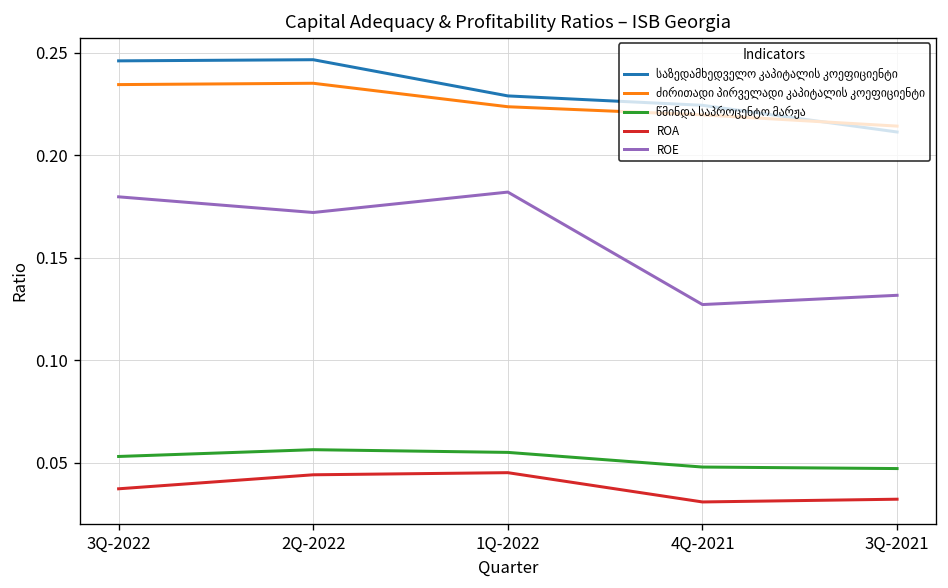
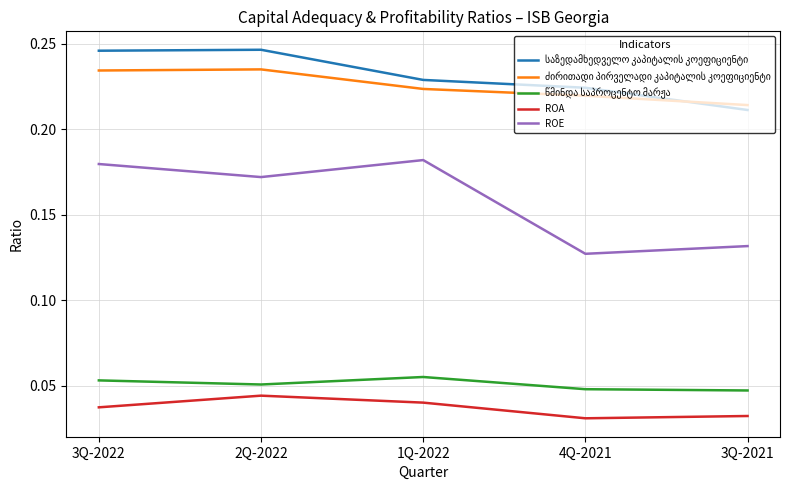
  {
    "საზედამხედველო კაპიტალის კოეფიციენტი": {
      "3Q-2022": 0.246,
      "2Q-2022": 0.247,
      "1Q-2022": 0.229
    },
    "ძირითადი პირველადი კაპიტალის კოეფიციენტი": {
      "3Q-2022": 0.234,
      "2Q-2022": 0.235,
      "1Q-2022": 0.224
    },
    "წმინდა საპროცენტო მარჟა": {
      "3Q-2022": 0.053,
-     "2Q-2022": 0.056,
+     "2Q-2022": 0.051,
      "1Q-2022": 0.055,
      "4Q-2021": 0.048,
      "3Q-2021": 0.047
    },
    "ROA": {
      "3Q-2022": 0.037,
      "2Q-2022": 0.044,
-     "1Q-2022": 0.045,
+     "1Q-2022": 0.040,
      "4Q-2021": 0.031,
      "3Q-2021": 0.032
    },
    "ROE": {
      "3Q-2022": 0.180,
      "2Q-2022": 0.172,
      "1Q-2022": 0.182,
      "4Q-2021": 0.127,
      "3Q-2021": 0.132
    }
  }
